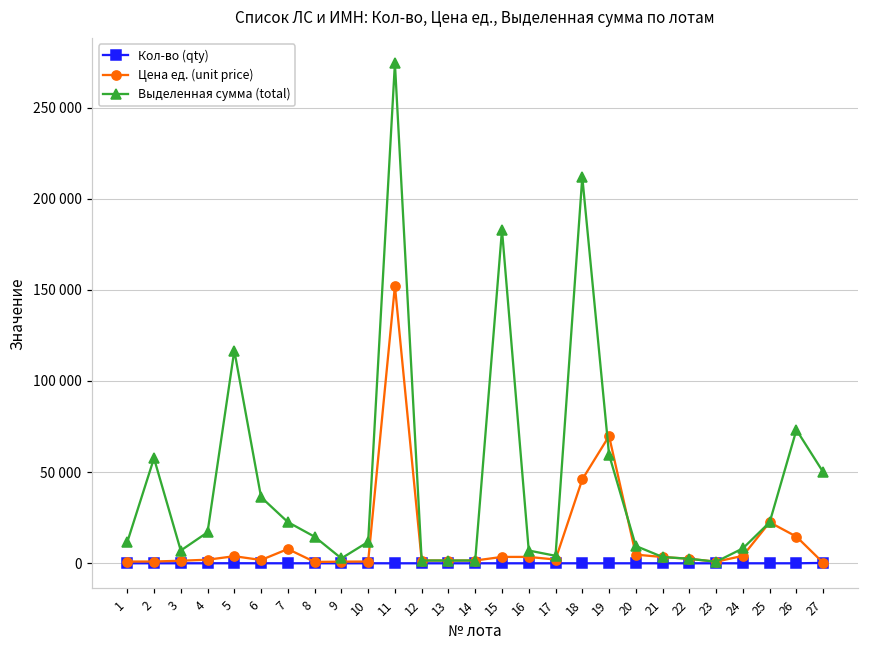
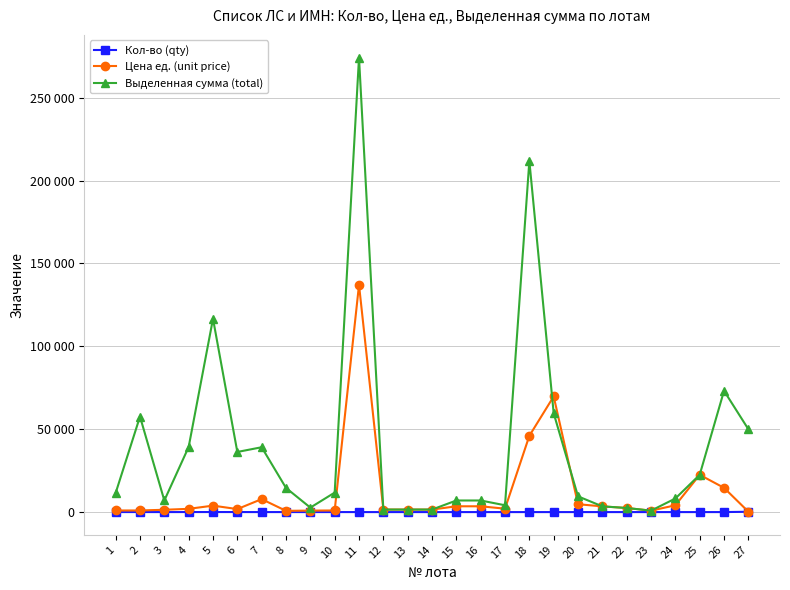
  {
    "Кол-во (qty)": {
      "4": 0,
      "5": 0,
      "6": 0,
      "7": 0,
      "11": 0,
      "15": 0,
      "16": 0,
      "17": 0,
      "18": 0,
      "19": 0,
      "20": 0,
      "21": 0,
      "22": 0,
      "24": 0,
      "25": 0,
      "26": 0
    },
    "Цена ед. (unit price)": {
      "4": 2000,
      "5": 4000,
      "6": 2000,
      "7": 8000,
-     "11": 152000,
+     "11": 137000,
      "15": 4000,
      "16": 4000,
      "17": 2000,
      "18": 46000,
      "19": 70000,
      "20": 5000,
      "24": 4000,
      "26": 15000
    },
    "Выделенная сумма (total)": {
      "1": 12000,
      "2": 58000,
      "3": 7000,
-     "4": 17000,
+     "4": 39000,
      "5": 117000,
      "6": 36000,
-     "7": 23000,
+     "7": 39000,
      "8": 15000,
      "9": 3000,
      "10": 12000,
      "11": 274000,
-     "15": 183000,
+     "15": 7000,
      "16": 7000,
      "17": 4000,
      "18": 212000,
      "19": 60000,
      "20": 9000,
      "24": 8000,
      "26": 73000,
      "27": 50000
    }
  }
